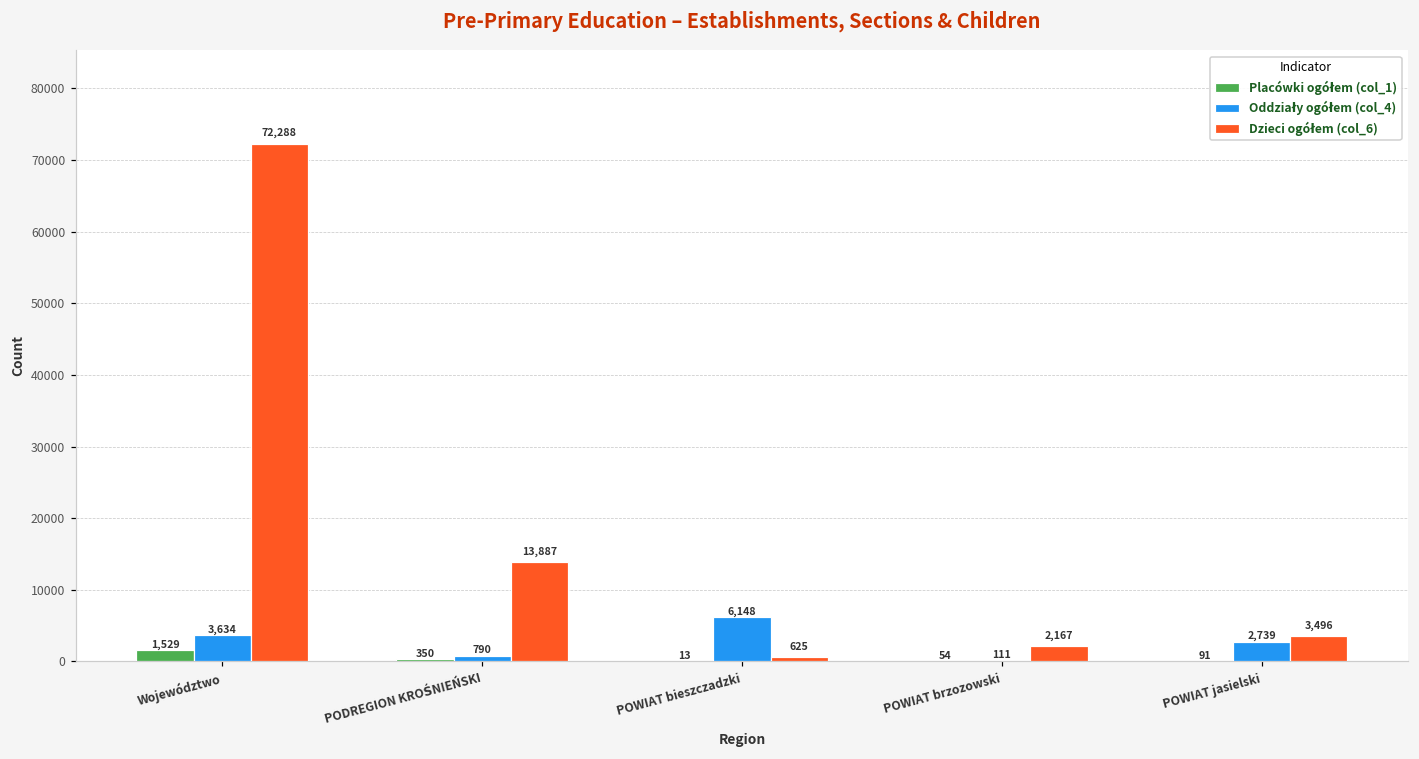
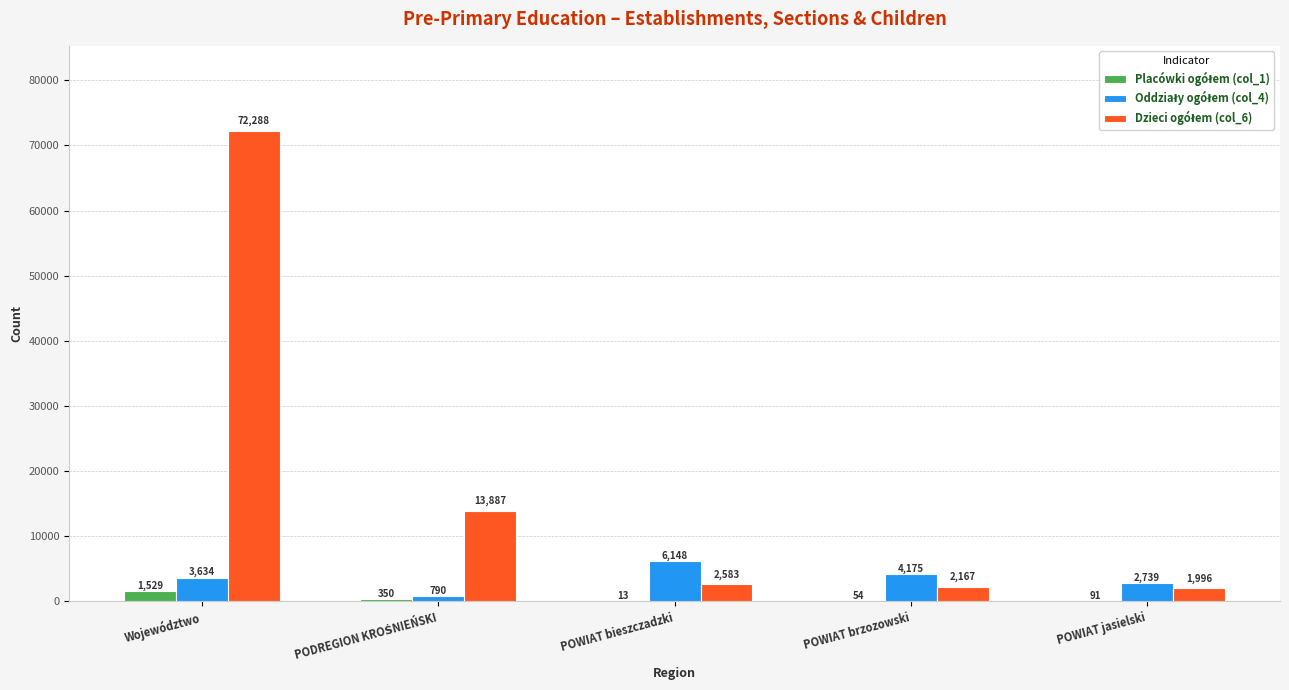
  {
    "Placówki ogółem (col_1)": {
      "Województwo": "1,529",
      "PODREGION KROŚNIEŃSKI": "350",
      "POWIAT bieszczadzki": "13",
      "POWIAT brzozowski": "54",
      "POWIAT jasielski": "91"
    },
    "Oddziały ogółem (col_4)": {
      "Województwo": "3,634",
      "PODREGION KROŚNIEŃSKI": "790",
      "POWIAT bieszczadzki": "6,148",
-     "POWIAT brzozowski": "111",
+     "POWIAT brzozowski": "4,175",
      "POWIAT jasielski": "2,739"
    },
    "Dzieci ogółem (col_6)": {
      "Województwo": "72,288",
      "PODREGION KROŚNIEŃSKI": "13,887",
-     "POWIAT bieszczadzki": "625",
+     "POWIAT bieszczadzki": "2,583",
      "POWIAT brzozowski": "2,167",
-     "POWIAT jasielski": "3,496"
+     "POWIAT jasielski": "1,996"
    }
  }
